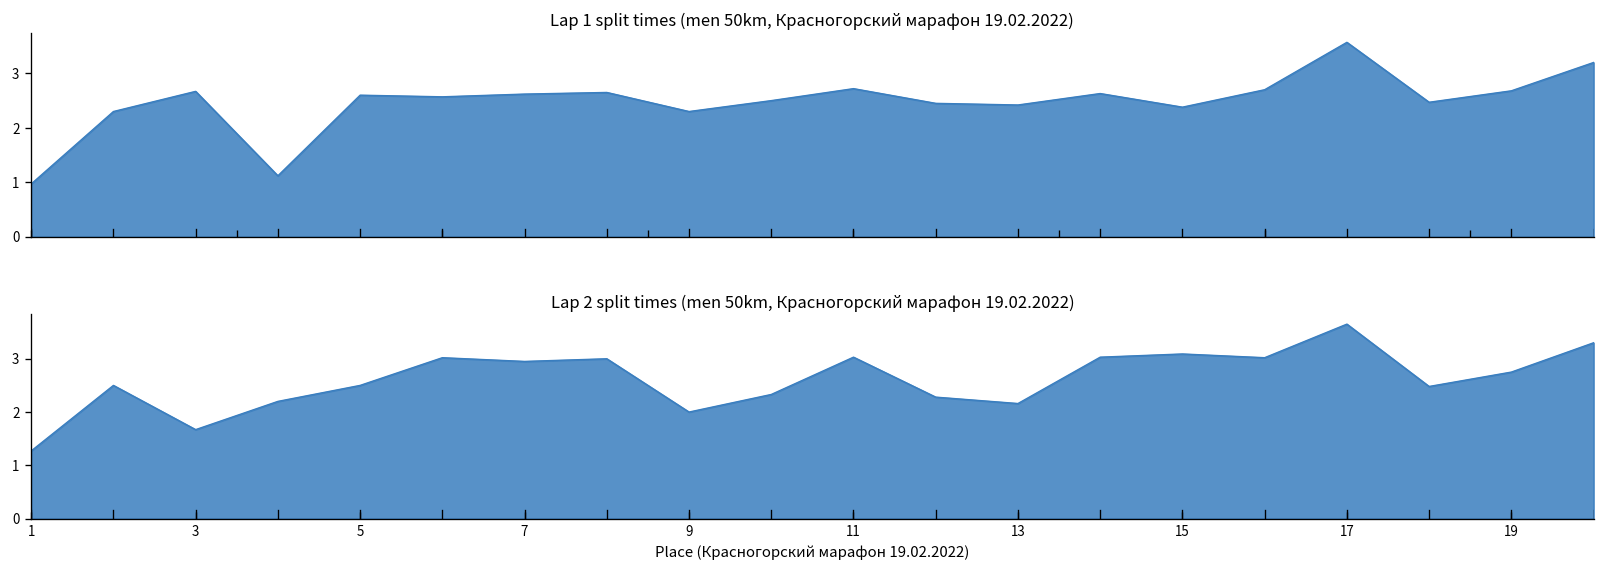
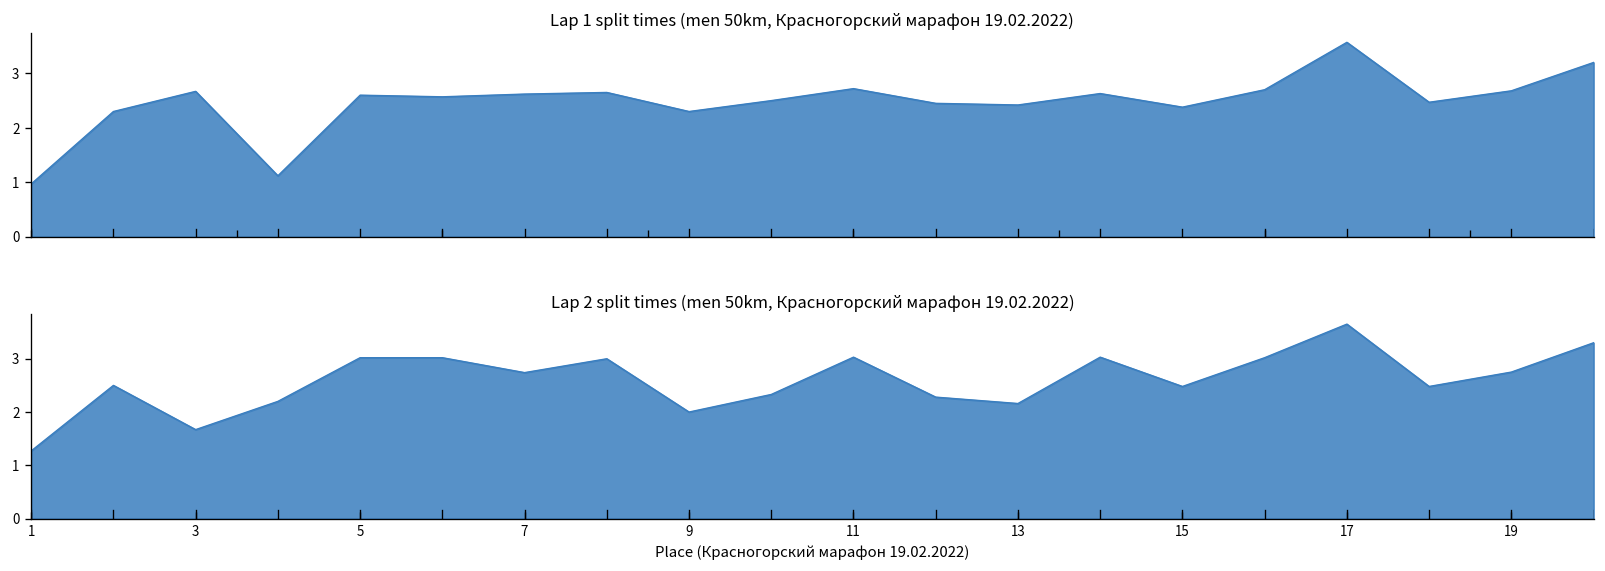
  {
    "Lap 2 split times (men 50km, Красногорский марафон 19.02.2022)": {
      "1": 1.3,
      "3": 1.7,
-     "5": 2.5,
-     "7": 3.0,
+     "5": 3.0,
+     "7": 2.7,
      "9": 2.0,
      "11": 3.0,
      "13": 2.2,
-     "15": 3.1,
+     "15": 2.5,
      "17": 3.6,
      "19": 2.8
    }
  }
